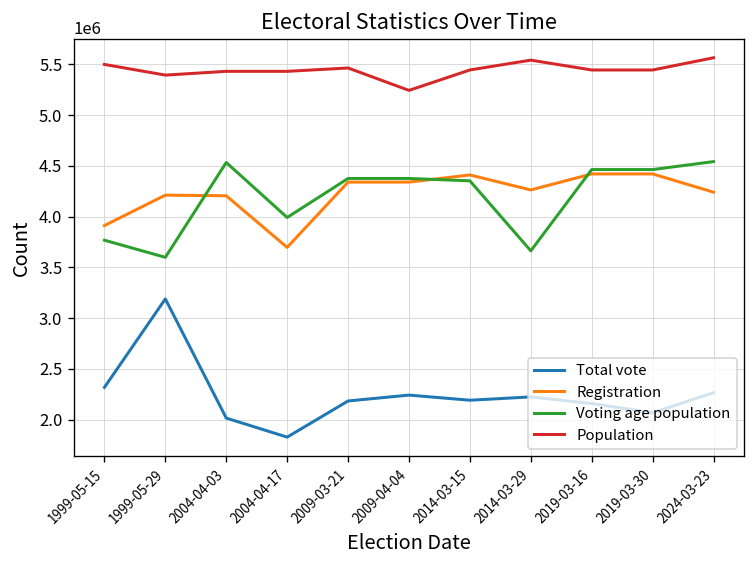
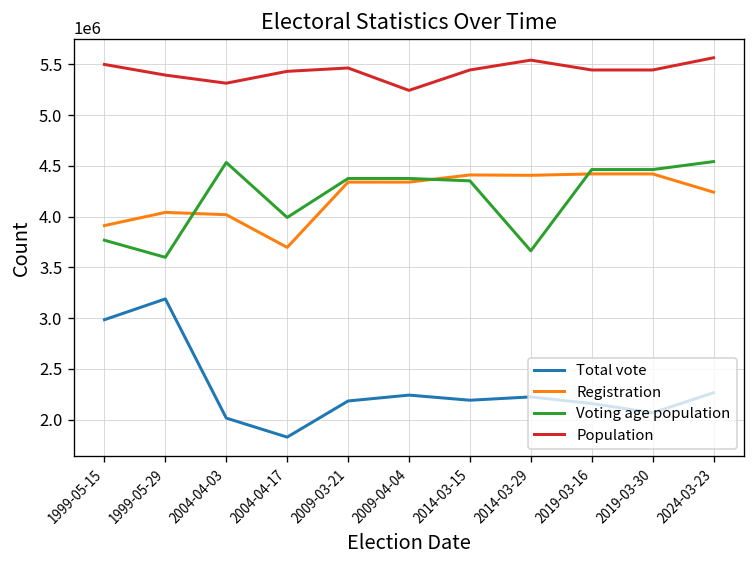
  {
    "Total vote": {
-     "1999-05-15": 2300000,
+     "1999-05-15": 3000000,
      "1999-05-29": 3200000,
      "2004-04-03": 2000000,
      "2004-04-17": 1800000,
      "2009-03-21": 2200000,
      "2009-04-04": 2200000,
      "2014-03-15": 2200000
    },
    "Registration": {
      "1999-05-15": 3900000,
-     "1999-05-29": 4200000,
-     "2004-04-03": 4200000,
+     "1999-05-29": 4000000,
+     "2004-04-03": 4000000,
      "2004-04-17": 3700000,
      "2009-03-21": 4300000,
      "2009-04-04": 4300000,
      "2014-03-15": 4400000,
-     "2014-03-29": 4300000,
+     "2014-03-29": 4400000,
      "2019-03-16": 4400000,
      "2019-03-30": 4400000,
      "2024-03-23": 4200000
    },
    "Voting age population": {
      "1999-05-15": 3800000,
      "1999-05-29": 3600000,
      "2004-04-03": 4500000,
      "2004-04-17": 4000000,
      "2009-03-21": 4400000,
      "2009-04-04": 4400000,
      "2014-03-15": 4400000,
      "2014-03-29": 3700000,
      "2019-03-16": 4500000,
      "2019-03-30": 4500000,
      "2024-03-23": 4500000
    },
    "Population": {
      "1999-05-15": 5500000,
      "1999-05-29": 5400000,
-     "2004-04-03": 5400000,
+     "2004-04-03": 5300000,
      "2004-04-17": 5400000,
      "2009-03-21": 5500000,
      "2009-04-04": 5200000,
      "2014-03-15": 5400000,
      "2014-03-29": 5500000,
      "2019-03-16": 5400000,
      "2019-03-30": 5400000,
      "2024-03-23": 5600000
    }
  }
